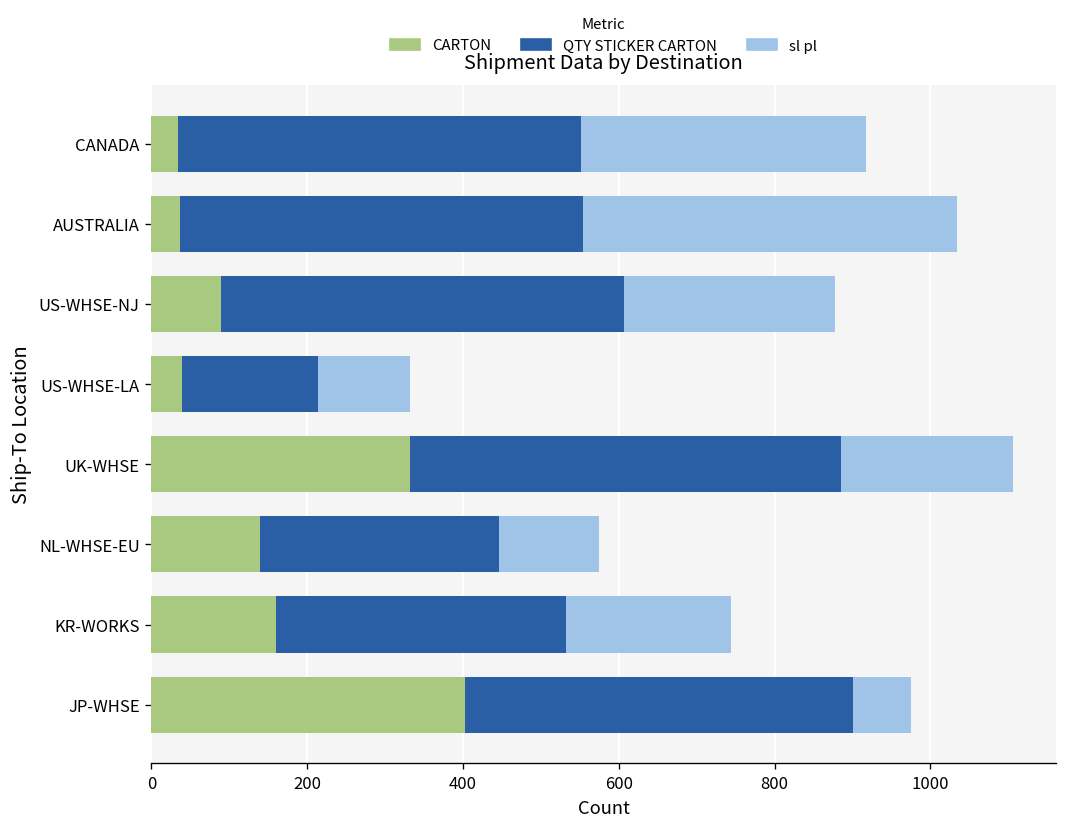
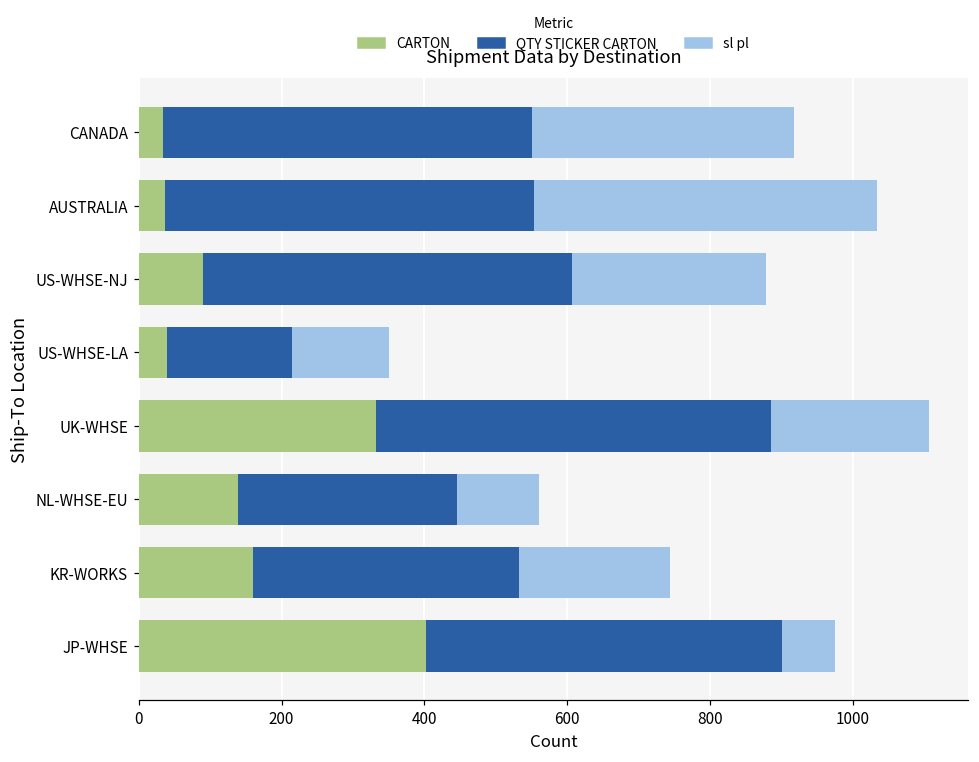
  {
    "CARTON": {
      "CANADA": 30,
      "AUSTRALIA": 40,
      "US-WHSE-NJ": 90,
      "US-WHSE-LA": 40,
      "UK-WHSE": 330,
      "NL-WHSE-EU": 140,
      "KR-WORKS": 160,
      "JP-WHSE": 400
    },
    "QTY STICKER CARTON": {
      "CANADA": 520,
      "AUSTRALIA": 520,
      "US-WHSE-NJ": 520,
      "US-WHSE-LA": 180,
      "UK-WHSE": 550,
      "NL-WHSE-EU": 310,
      "KR-WORKS": 370,
      "JP-WHSE": 500
    },
    "sl pl": {
      "CANADA": 370,
      "AUSTRALIA": 480,
      "US-WHSE-NJ": 270,
-     "US-WHSE-LA": 120,
+     "US-WHSE-LA": 140,
      "UK-WHSE": 220,
-     "NL-WHSE-EU": 130,
+     "NL-WHSE-EU": 110,
      "KR-WORKS": 210,
      "JP-WHSE": 70
    }
  }
